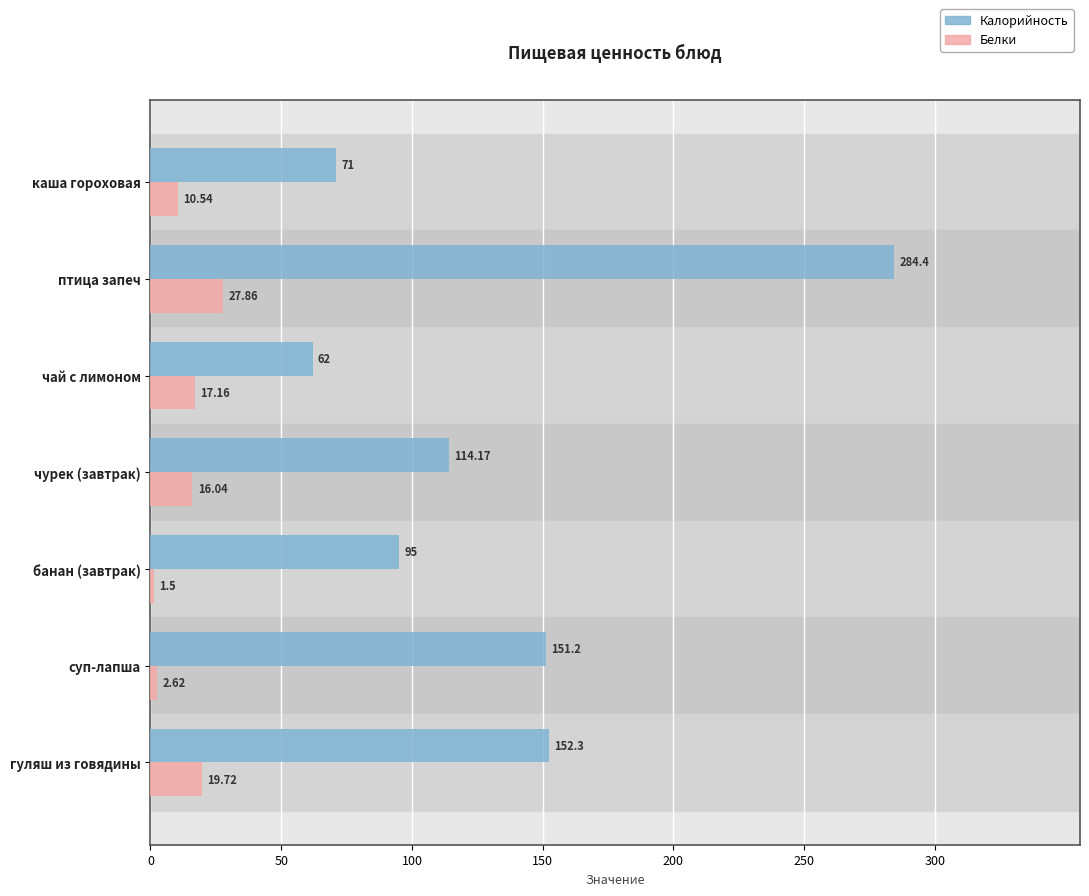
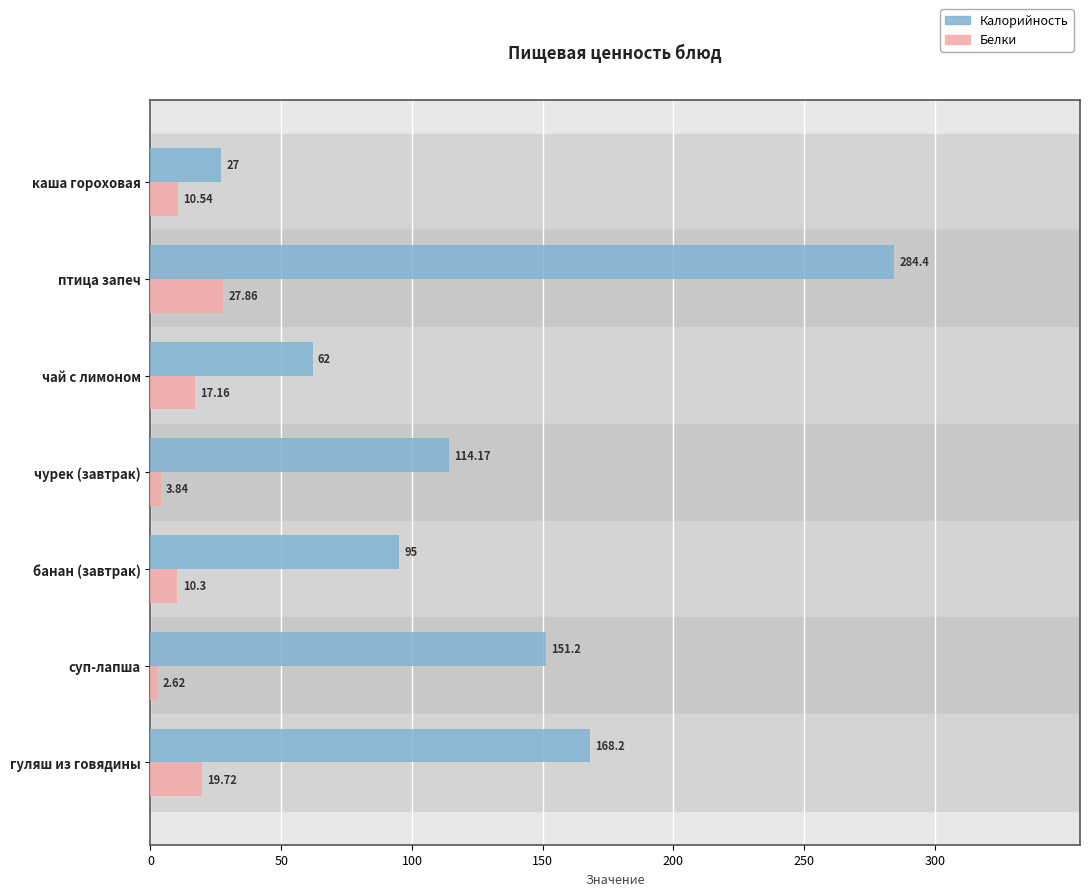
  {
    "Калорийность": {
-     "каша гороховая": 71,
+     "каша гороховая": 27,
      "птица запеч": 284.4,
      "чай с лимоном": 62,
      "чурек (завтрак)": 114.17,
      "банан (завтрак)": 95,
      "суп-лапша": 151.2,
-     "гуляш из говядины": 152.3
+     "гуляш из говядины": 168.2
    },
    "Белки": {
      "каша гороховая": 10.54,
      "птица запеч": 27.86,
      "чай с лимоном": 17.16,
-     "чурек (завтрак)": 16.04,
-     "банан (завтрак)": 1.5,
+     "чурек (завтрак)": 3.84,
+     "банан (завтрак)": 10.3,
      "суп-лапша": 2.62,
      "гуляш из говядины": 19.72
    }
  }
